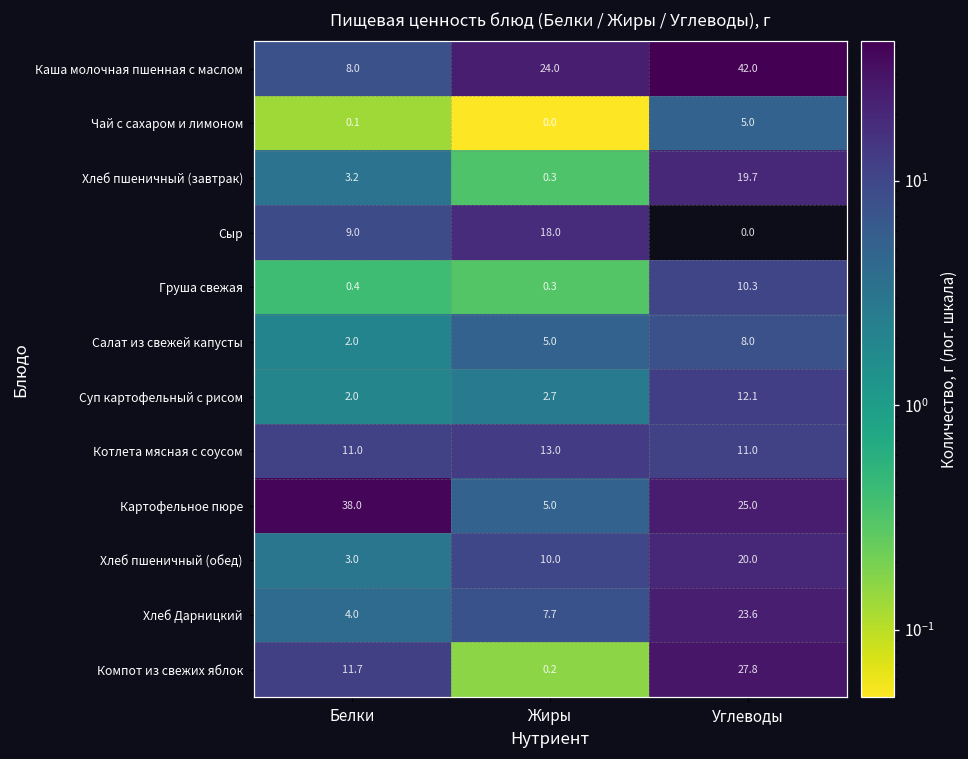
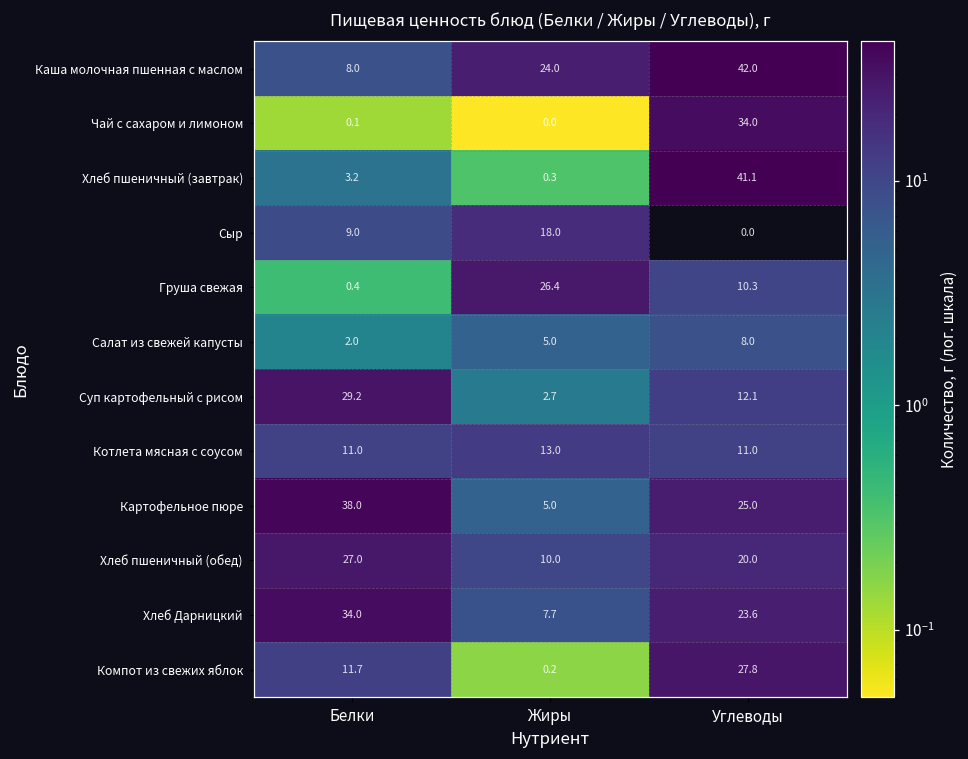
  {
    "Каша молочная пшенная с маслом": {
      "Белки": 8.0,
      "Жиры": 24.0,
      "Углеводы": 42.0
    },
    "Чай с сахаром и лимоном": {
      "Белки": 0.1,
      "Жиры": 0.0,
-     "Углеводы": 5.0
+     "Углеводы": 34.0
    },
    "Хлеб пшеничный (завтрак)": {
      "Белки": 3.2,
      "Жиры": 0.3,
-     "Углеводы": 19.7
+     "Углеводы": 41.1
    },
    "Сыр": {
      "Белки": 9.0,
      "Жиры": 18.0,
      "Углеводы": 0.0
    },
    "Груша свежая": {
      "Белки": 0.4,
-     "Жиры": 0.3,
+     "Жиры": 26.4,
      "Углеводы": 10.3
    },
    "Салат из свежей капусты": {
      "Белки": 2.0,
      "Жиры": 5.0,
      "Углеводы": 8.0
    },
    "Суп картофельный с рисом": {
-     "Белки": 2.0,
+     "Белки": 29.2,
      "Жиры": 2.7,
      "Углеводы": 12.1
    },
    "Котлета мясная с соусом": {
      "Белки": 11.0,
      "Жиры": 13.0,
      "Углеводы": 11.0
    },
    "Картофельное пюре": {
      "Белки": 38.0,
      "Жиры": 5.0,
      "Углеводы": 25.0
    },
    "Хлеб пшеничный (обед)": {
-     "Белки": 3.0,
+     "Белки": 27.0,
      "Жиры": 10.0,
      "Углеводы": 20.0
    },
    "Хлеб Дарницкий": {
-     "Белки": 4.0,
+     "Белки": 34.0,
      "Жиры": 7.7,
      "Углеводы": 23.6
    },
    "Компот из свежих яблок": {
      "Белки": 11.7,
      "Жиры": 0.2,
      "Углеводы": 27.8
    }
  }
